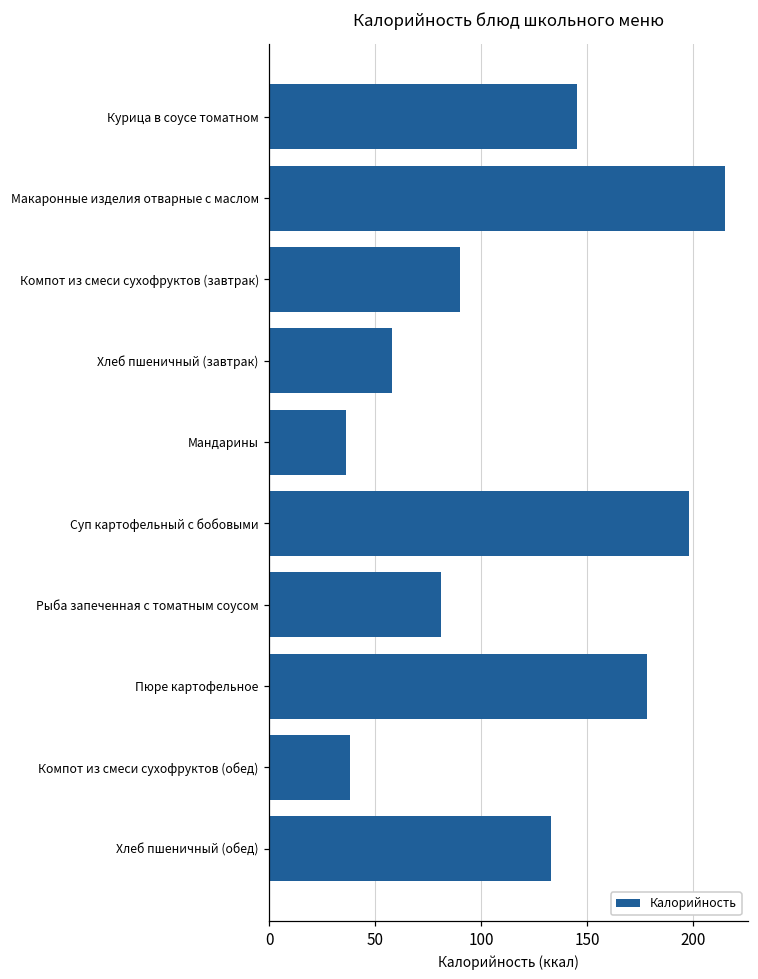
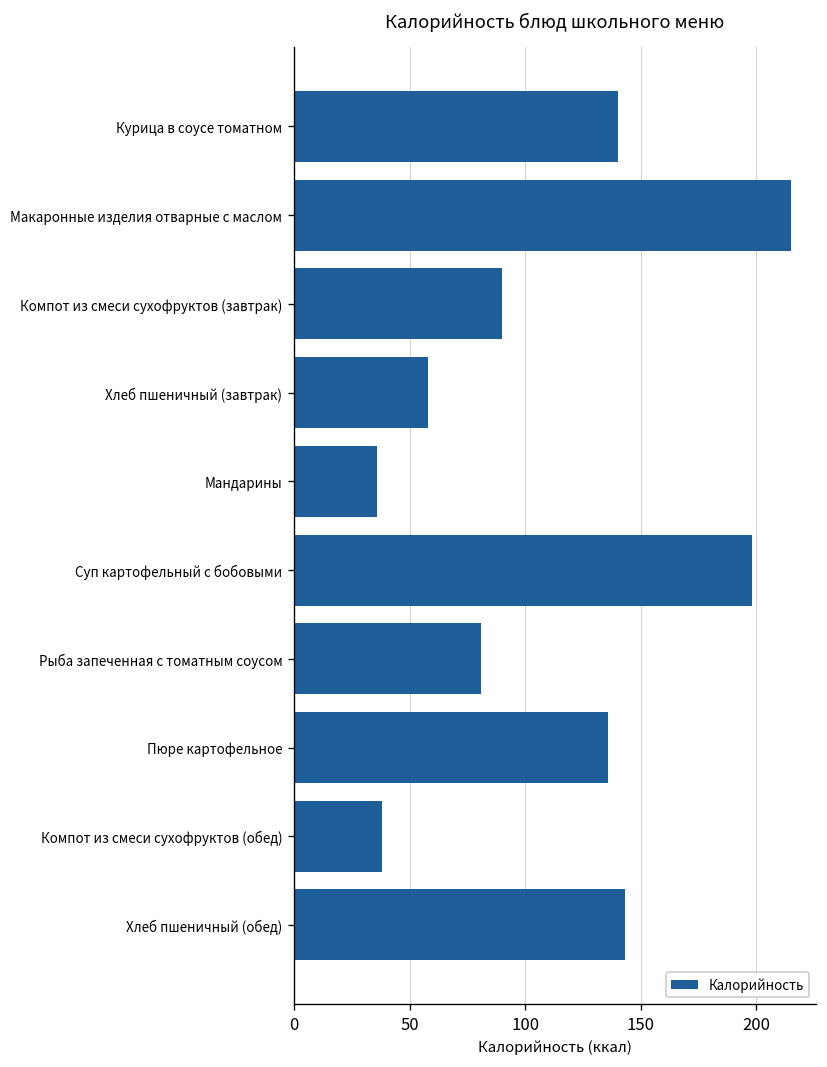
  {
-   "Курица в соусе томатном": 145,
+   "Курица в соусе томатном": 140,
    "Макаронные изделия отварные с маслом": 215,
    "Компот из смеси сухофруктов (завтрак)": 90,
    "Хлеб пшеничный (завтрак)": 58,
    "Мандарины": 36,
    "Суп картофельный с бобовыми": 198,
    "Рыба запеченная с томатным соусом": 81,
-   "Пюре картофельное": 178,
+   "Пюре картофельное": 136,
    "Компот из смеси сухофруктов (обед)": 38,
-   "Хлеб пшеничный (обед)": 133
+   "Хлеб пшеничный (обед)": 143
  }
